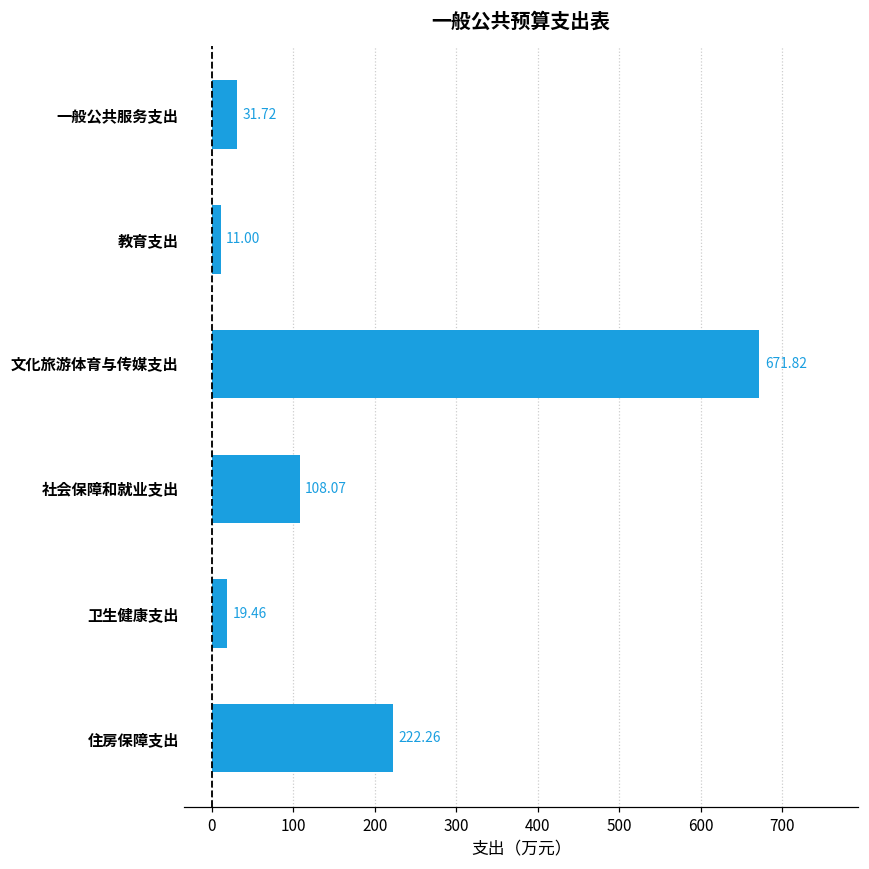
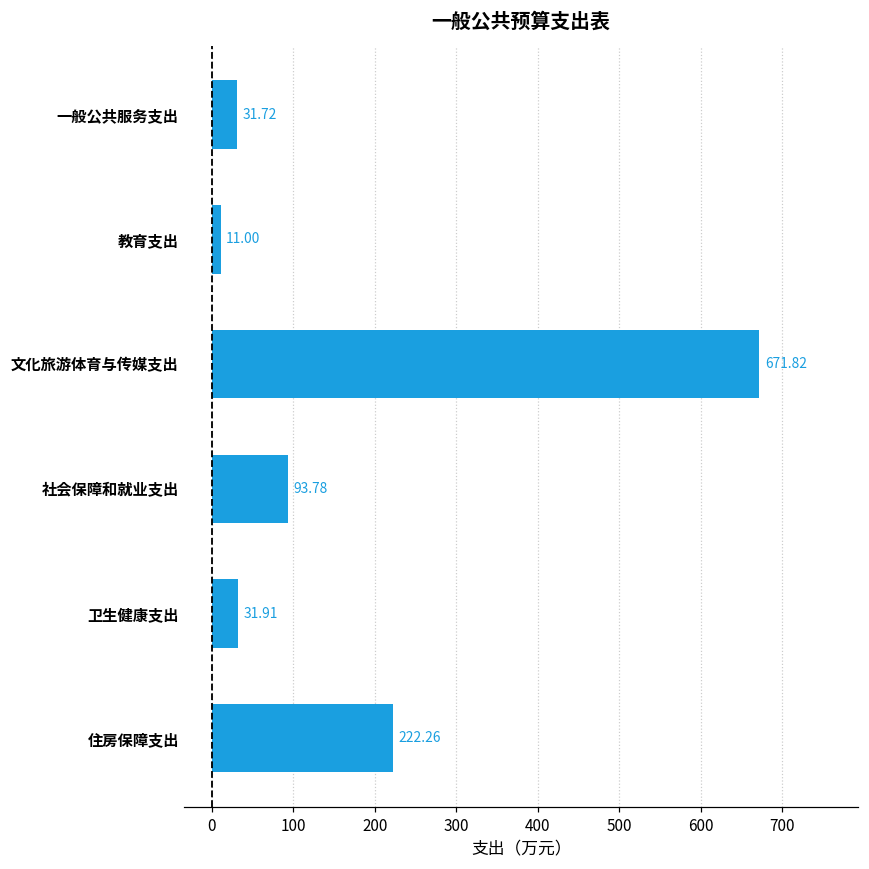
  {
    "一般公共服务支出": 31.72,
    "教育支出": 11.00,
    "文化旅游体育与传媒支出": 671.82,
-   "社会保障和就业支出": 108.07,
-   "卫生健康支出": 19.46,
+   "社会保障和就业支出": 93.78,
+   "卫生健康支出": 31.91,
    "住房保障支出": 222.26
  }
